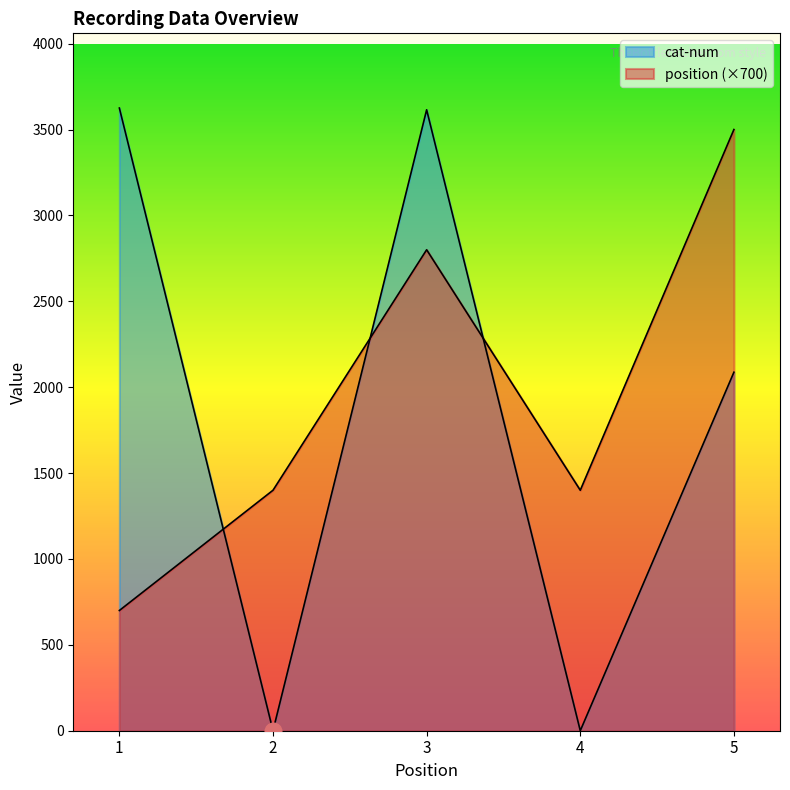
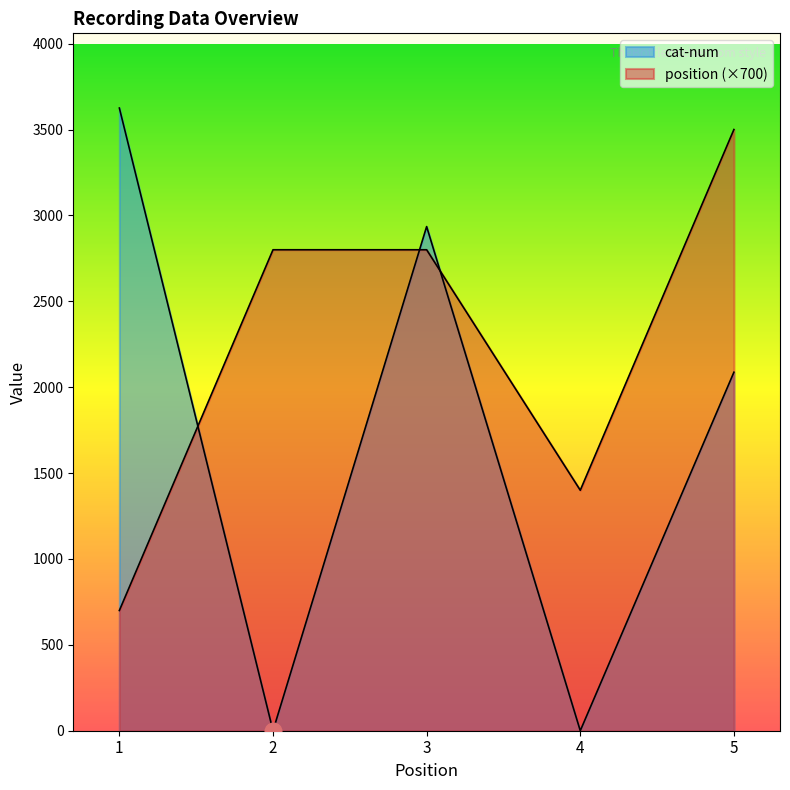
  {
    "cat-num": {
      "1": 3630,
-     "3": 3620,
+     "3": 2940,
      "4": 0,
      "5": 2090
    },
    "position (×700)": {
      "1": 700,
-     "2": 1400,
+     "2": 2800,
      "3": 2800,
      "4": 1400,
      "5": 3500
    }
  }
